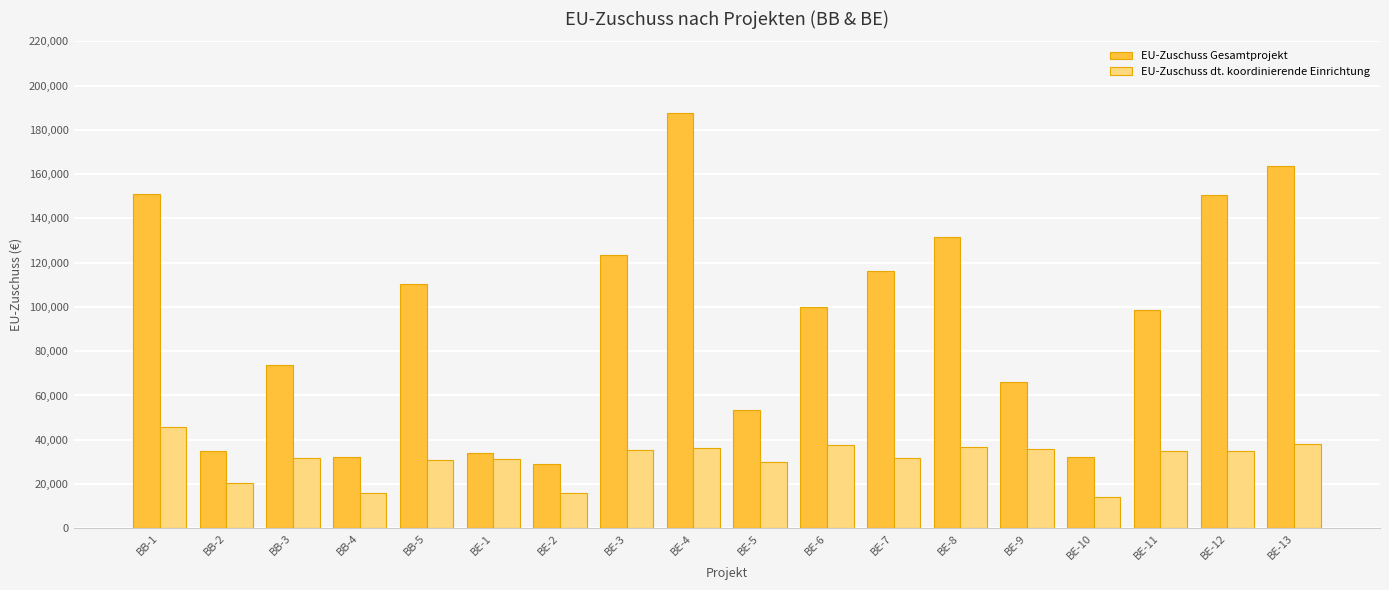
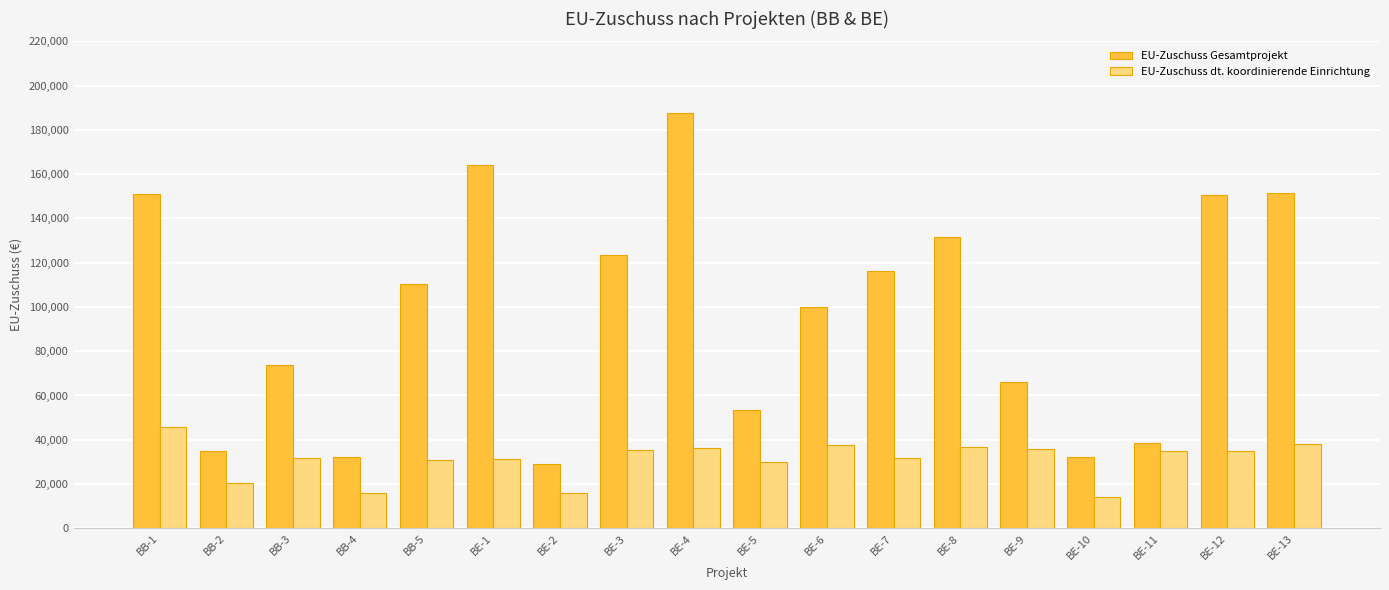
  {
    "EU-Zuschuss Gesamtprojekt": {
      "BB-1": "151,000",
      "BB-2": "35,000",
      "BB-3": "74,000",
      "BB-4": "32,000",
      "BB-5": "110,000",
-     "BE-1": "34,000",
+     "BE-1": "164,000",
      "BE-2": "29,000",
      "BE-3": "124,000",
      "BE-4": "188,000",
      "BE-5": "54,000",
      "BE-6": "100,000",
      "BE-7": "116,000",
      "BE-8": "132,000",
      "BE-9": "66,000",
      "BE-10": "32,000",
-     "BE-11": "98,000",
+     "BE-11": "38,000",
      "BE-12": "151,000",
-     "BE-13": "164,000"
+     "BE-13": "152,000"
    },
    "EU-Zuschuss dt. koordinierende Einrichtung": {
      "BB-1": "46,000",
      "BB-2": "21,000",
      "BB-3": "32,000",
      "BB-4": "16,000",
      "BB-5": "31,000",
      "BE-1": "31,000",
      "BE-2": "16,000",
      "BE-3": "36,000",
      "BE-4": "36,000",
      "BE-5": "30,000",
      "BE-6": "38,000",
      "BE-7": "32,000",
      "BE-8": "37,000",
      "BE-9": "36,000",
      "BE-10": "14,000",
      "BE-11": "35,000",
      "BE-12": "35,000",
      "BE-13": "38,000"
    }
  }
